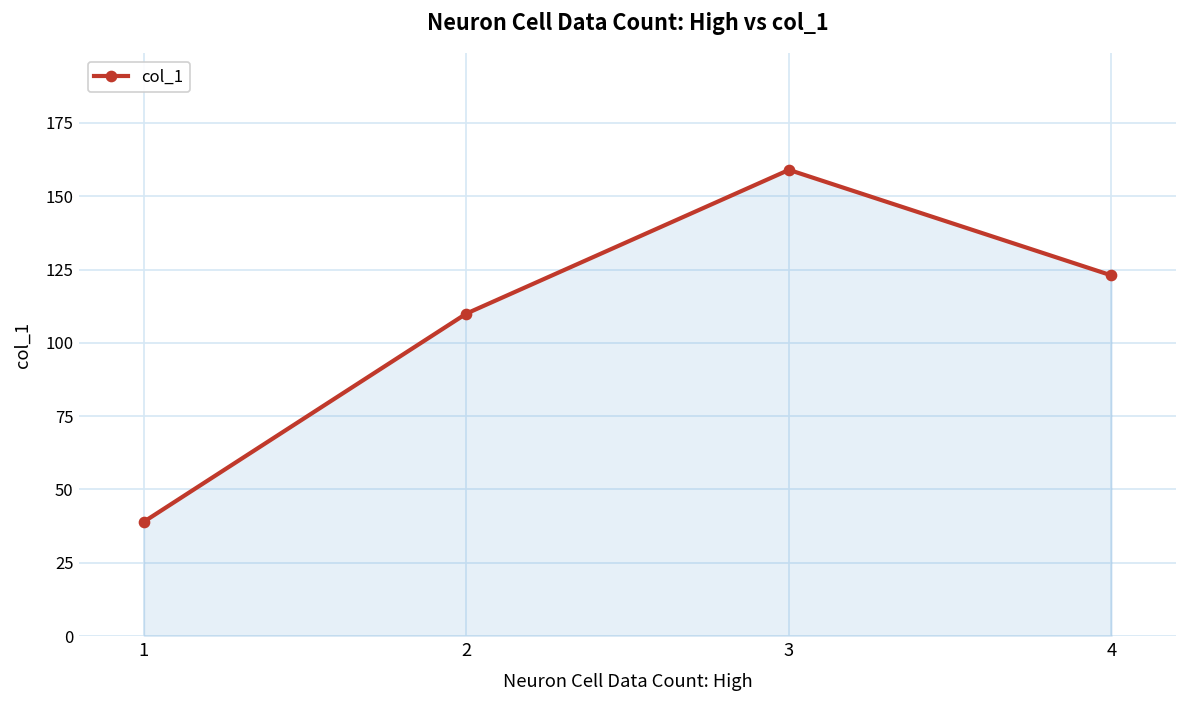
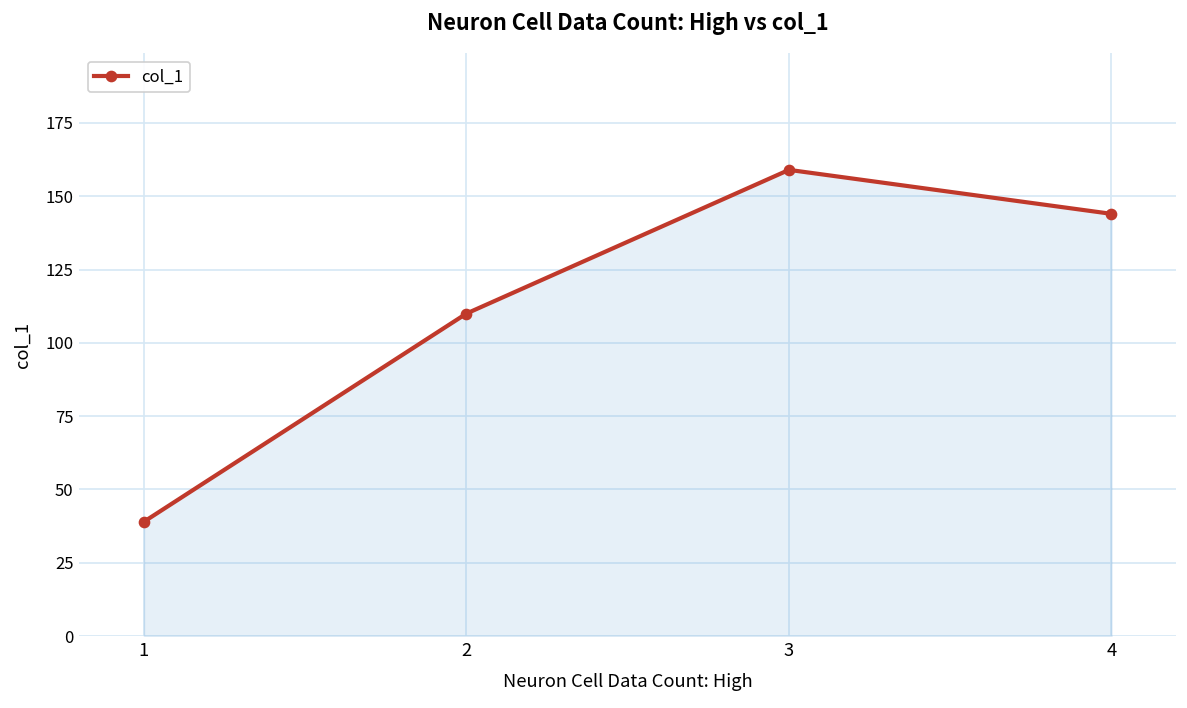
  {
    "1": 39,
    "2": 110,
    "3": 159,
-   "4": 123
+   "4": 144
  }
